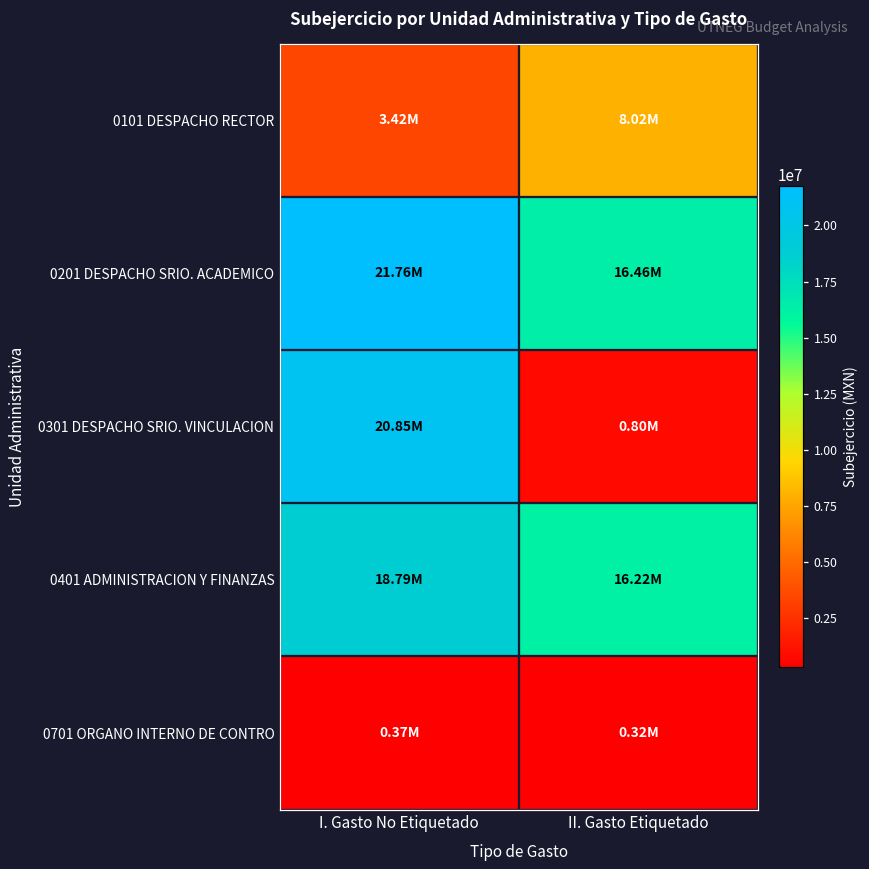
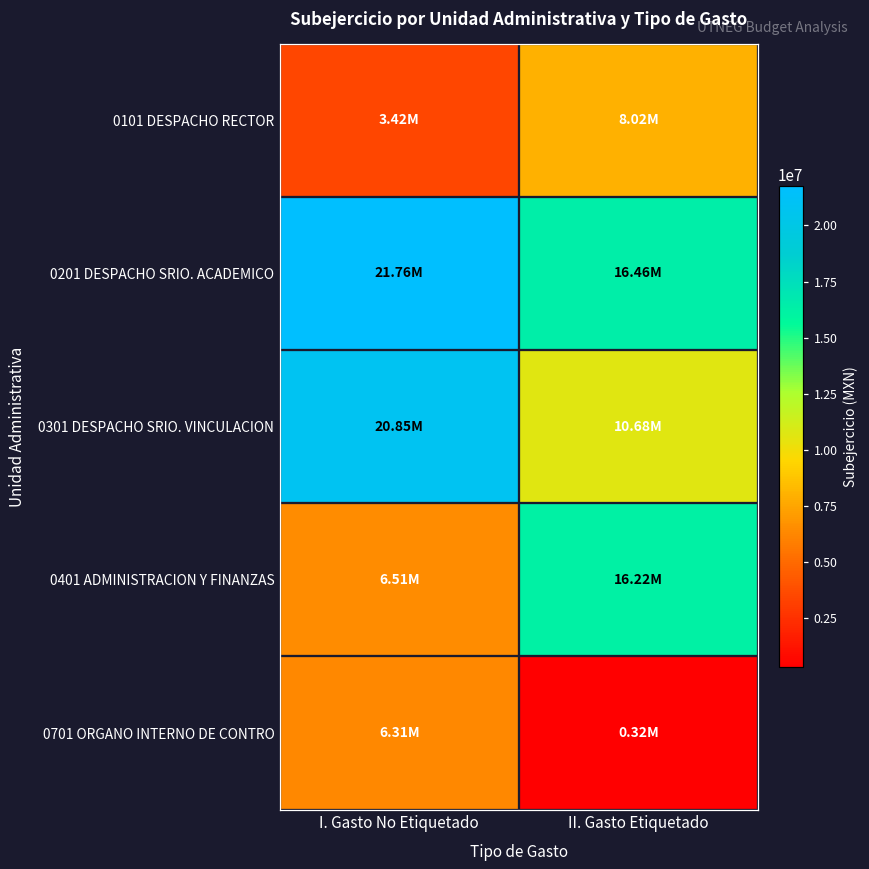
  {
    "0101 DESPACHO RECTOR": {
      "I. Gasto No Etiquetado": "3.42M",
      "II. Gasto Etiquetado": "8.02M"
    },
    "0201 DESPACHO SRIO. ACADEMICO": {
      "I. Gasto No Etiquetado": "21.76M",
      "II. Gasto Etiquetado": "16.46M"
    },
    "0301 DESPACHO SRIO. VINCULACION": {
      "I. Gasto No Etiquetado": "20.85M",
-     "II. Gasto Etiquetado": "0.80M"
+     "II. Gasto Etiquetado": "10.68M"
    },
    "0401 ADMINISTRACION Y FINANZAS": {
-     "I. Gasto No Etiquetado": "18.79M",
+     "I. Gasto No Etiquetado": "6.51M",
      "II. Gasto Etiquetado": "16.22M"
    },
    "0701 ORGANO INTERNO DE CONTRO": {
-     "I. Gasto No Etiquetado": "0.37M",
+     "I. Gasto No Etiquetado": "6.31M",
      "II. Gasto Etiquetado": "0.32M"
    }
  }
